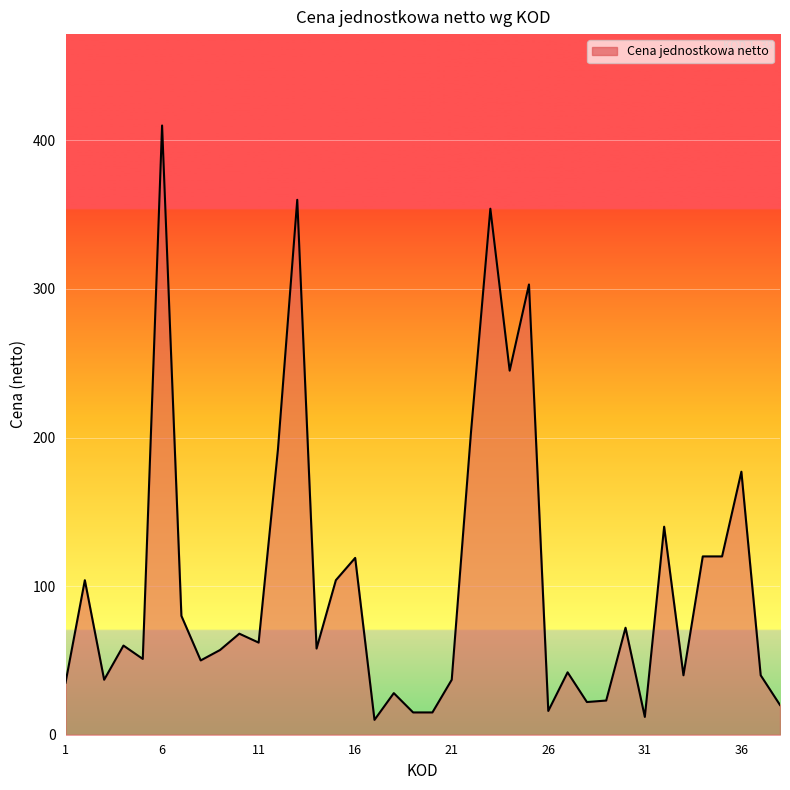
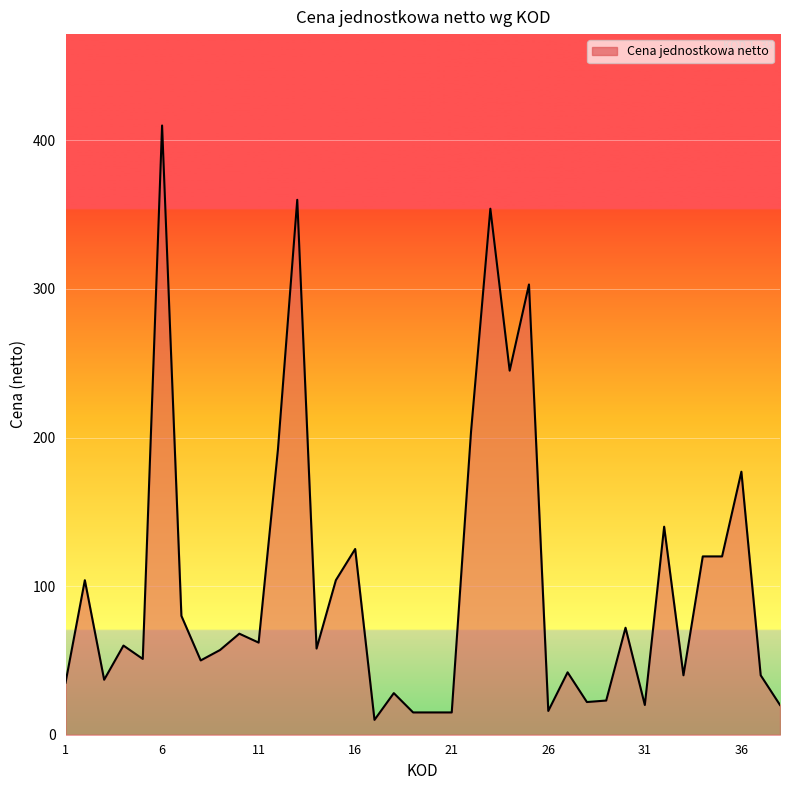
  {
    "1": 35,
    "6": 410,
    "11": 62,
-   "16": 119,
-   "21": 37,
+   "16": 125,
+   "21": 15,
    "26": 16,
-   "31": 12,
+   "31": 20,
    "36": 177
  }
